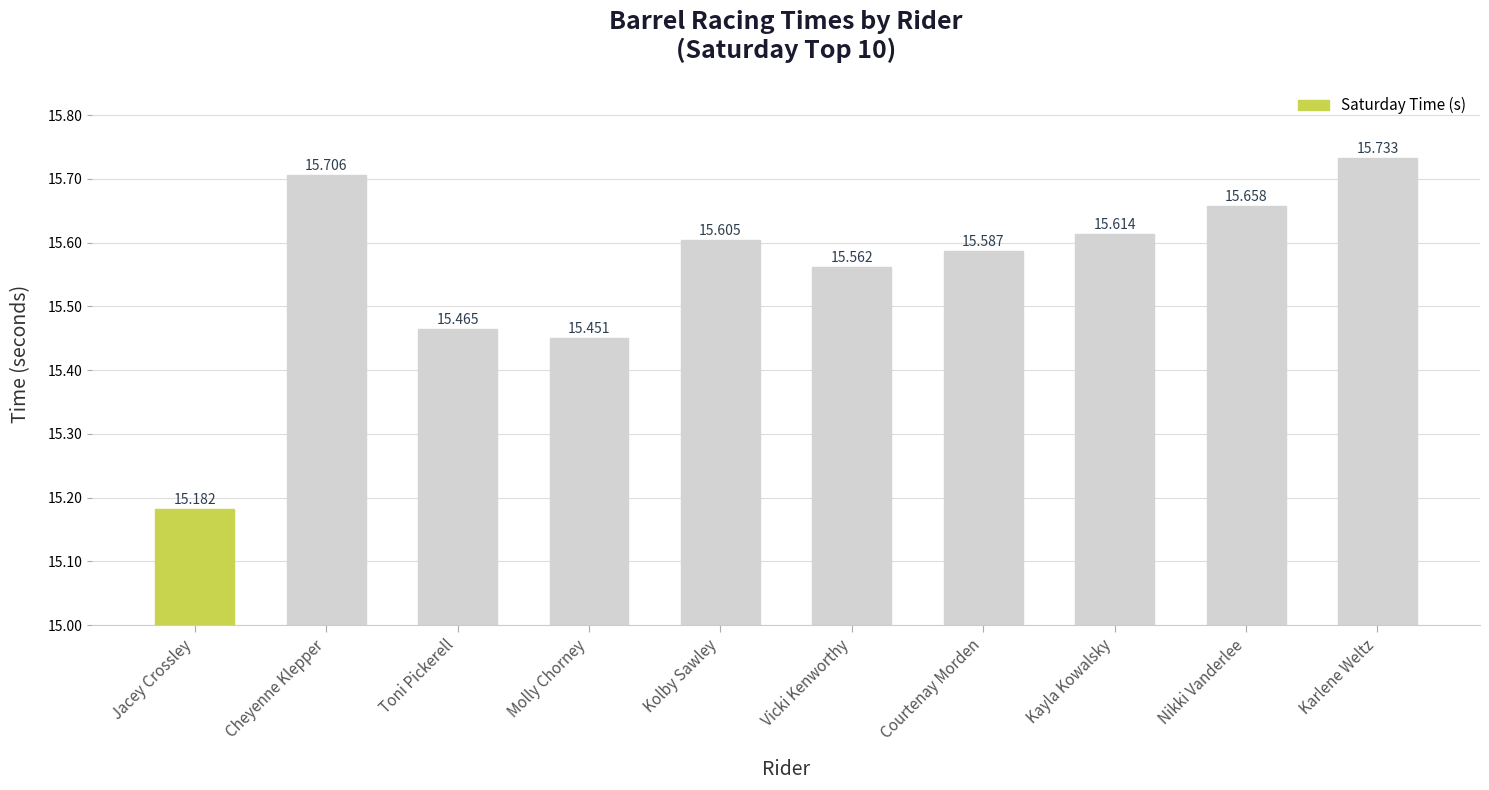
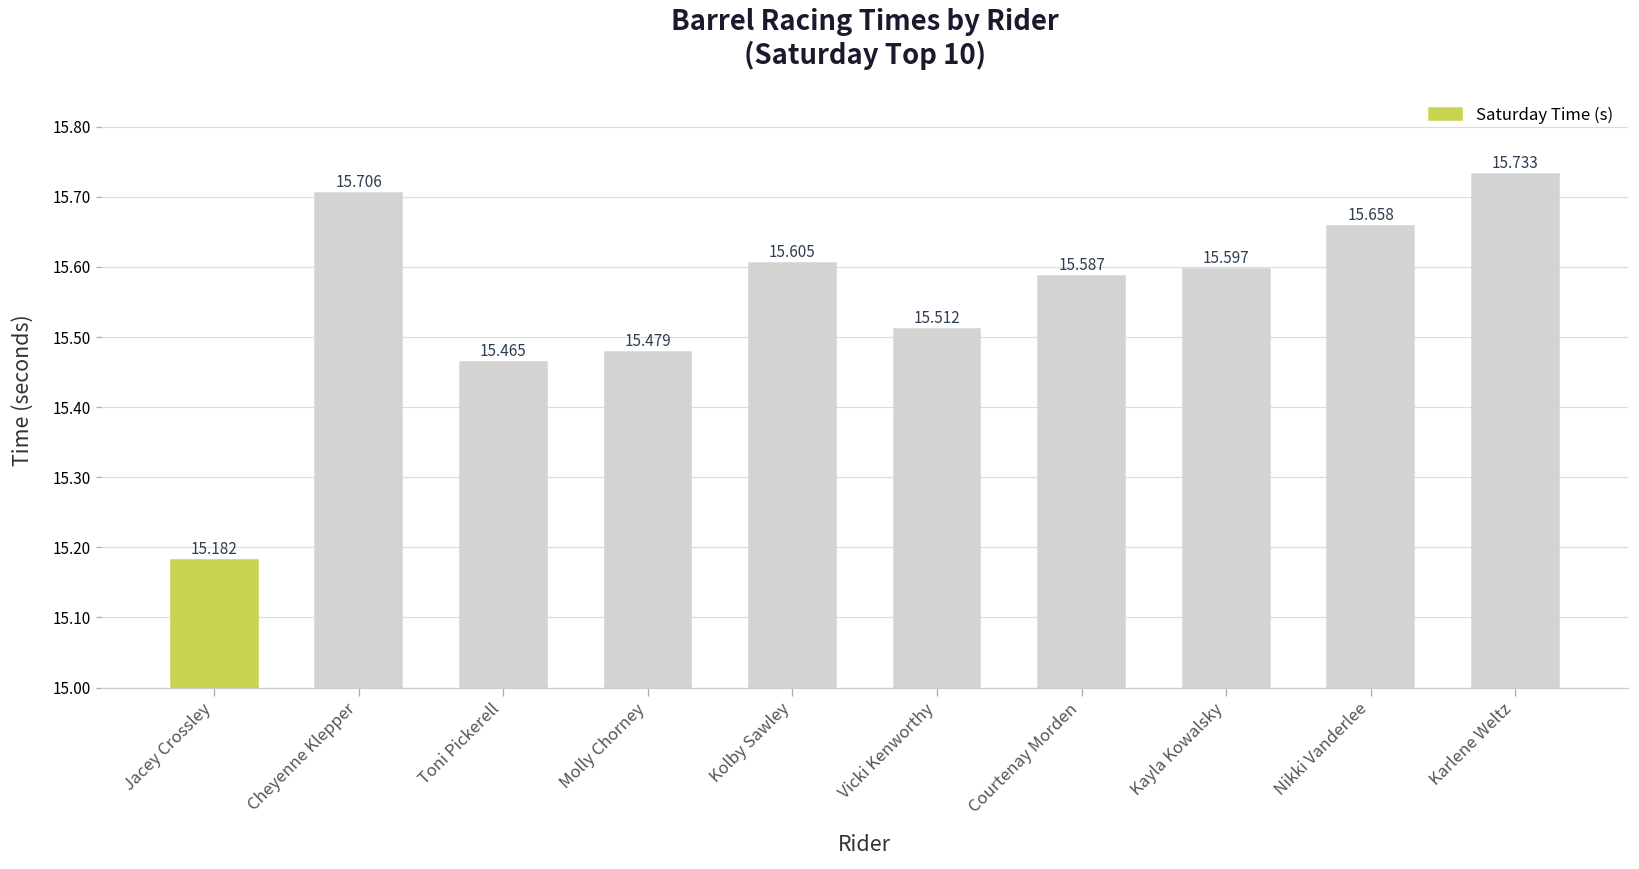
  {
    "Jacey Crossley": 15.182,
    "Cheyenne Klepper": 15.706,
    "Toni Pickerell": 15.465,
-   "Molly Chorney": 15.451,
+   "Molly Chorney": 15.479,
    "Kolby Sawley": 15.605,
-   "Vicki Kenworthy": 15.562,
+   "Vicki Kenworthy": 15.512,
    "Courtenay Morden": 15.587,
-   "Kayla Kowalsky": 15.614,
+   "Kayla Kowalsky": 15.597,
    "Nikki Vanderlee": 15.658,
    "Karlene Weltz": 15.733
  }
